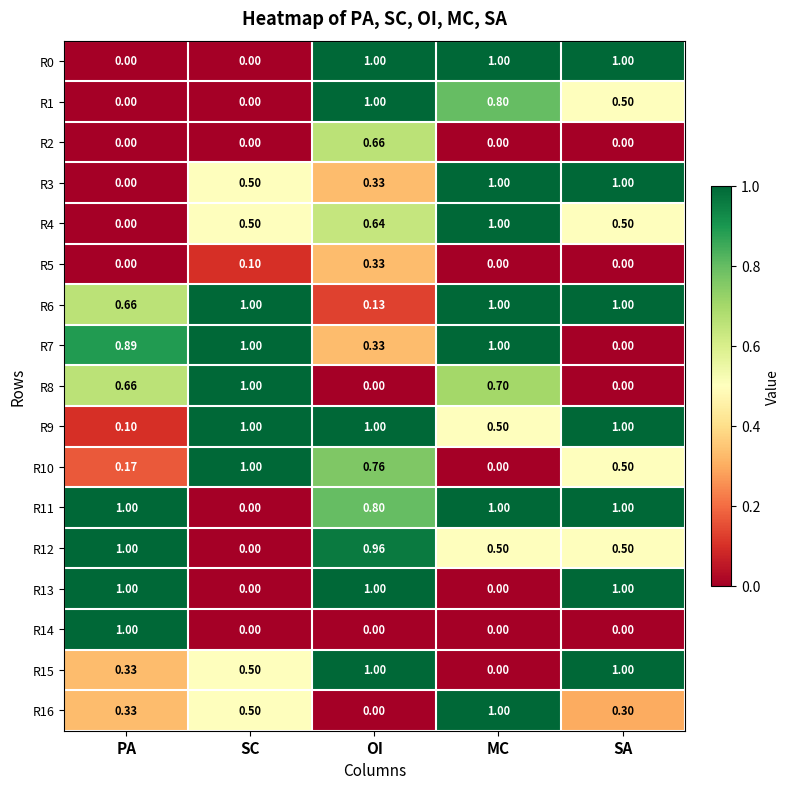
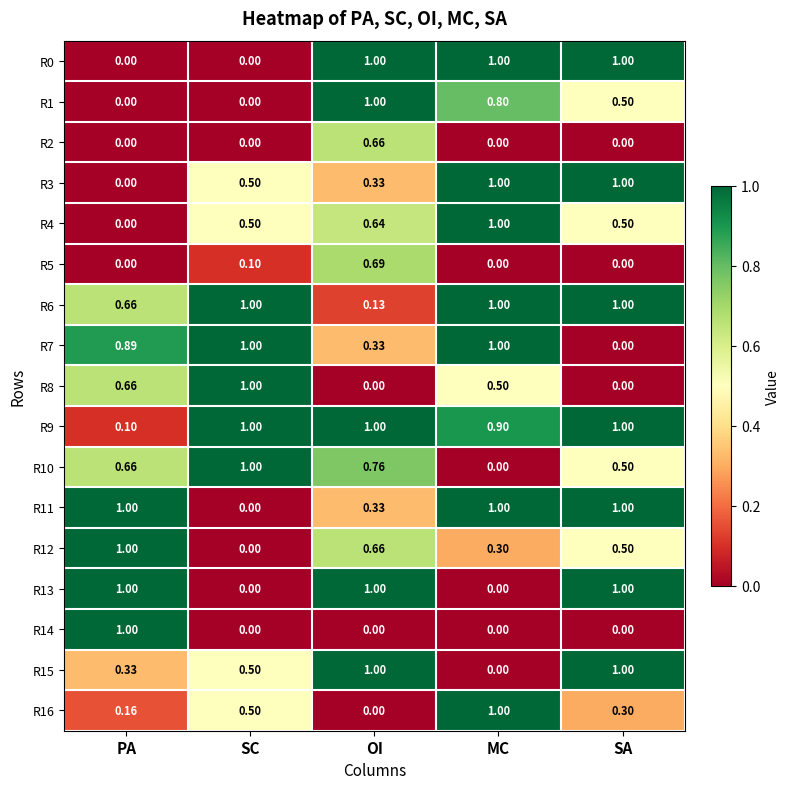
  {
    "R0": {
      "PA": 0.00,
      "SC": 0.00,
      "OI": 1.00,
      "MC": 1.00,
      "SA": 1.00
    },
    "R1": {
      "PA": 0.00,
      "SC": 0.00,
      "OI": 1.00,
      "MC": 0.80,
      "SA": 0.50
    },
    "R2": {
      "PA": 0.00,
      "SC": 0.00,
      "OI": 0.66,
      "MC": 0.00,
      "SA": 0.00
    },
    "R3": {
      "PA": 0.00,
      "SC": 0.50,
      "OI": 0.33,
      "MC": 1.00,
      "SA": 1.00
    },
    "R4": {
      "PA": 0.00,
      "SC": 0.50,
      "OI": 0.64,
      "MC": 1.00,
      "SA": 0.50
    },
    "R5": {
      "PA": 0.00,
      "SC": 0.10,
-     "OI": 0.33,
+     "OI": 0.69,
      "MC": 0.00,
      "SA": 0.00
    },
    "R6": {
      "PA": 0.66,
      "SC": 1.00,
      "OI": 0.13,
      "MC": 1.00,
      "SA": 1.00
    },
    "R7": {
      "PA": 0.89,
      "SC": 1.00,
      "OI": 0.33,
      "MC": 1.00,
      "SA": 0.00
    },
    "R8": {
      "PA": 0.66,
      "SC": 1.00,
      "OI": 0.00,
-     "MC": 0.70,
+     "MC": 0.50,
      "SA": 0.00
    },
    "R9": {
      "PA": 0.10,
      "SC": 1.00,
      "OI": 1.00,
-     "MC": 0.50,
+     "MC": 0.90,
      "SA": 1.00
    },
    "R10": {
-     "PA": 0.17,
+     "PA": 0.66,
      "SC": 1.00,
      "OI": 0.76,
      "MC": 0.00,
      "SA": 0.50
    },
    "R11": {
      "PA": 1.00,
      "SC": 0.00,
-     "OI": 0.80,
+     "OI": 0.33,
      "MC": 1.00,
      "SA": 1.00
    },
    "R12": {
      "PA": 1.00,
      "SC": 0.00,
-     "OI": 0.96,
-     "MC": 0.50,
+     "OI": 0.66,
+     "MC": 0.30,
      "SA": 0.50
    },
    "R13": {
      "PA": 1.00,
      "SC": 0.00,
      "OI": 1.00,
      "MC": 0.00,
      "SA": 1.00
    },
    "R14": {
      "PA": 1.00,
      "SC": 0.00,
      "OI": 0.00,
      "MC": 0.00,
      "SA": 0.00
    },
    "R15": {
      "PA": 0.33,
      "SC": 0.50,
      "OI": 1.00,
      "MC": 0.00,
      "SA": 1.00
    },
    "R16": {
-     "PA": 0.33,
+     "PA": 0.16,
      "SC": 0.50,
      "OI": 0.00,
      "MC": 1.00,
      "SA": 0.30
    }
  }
